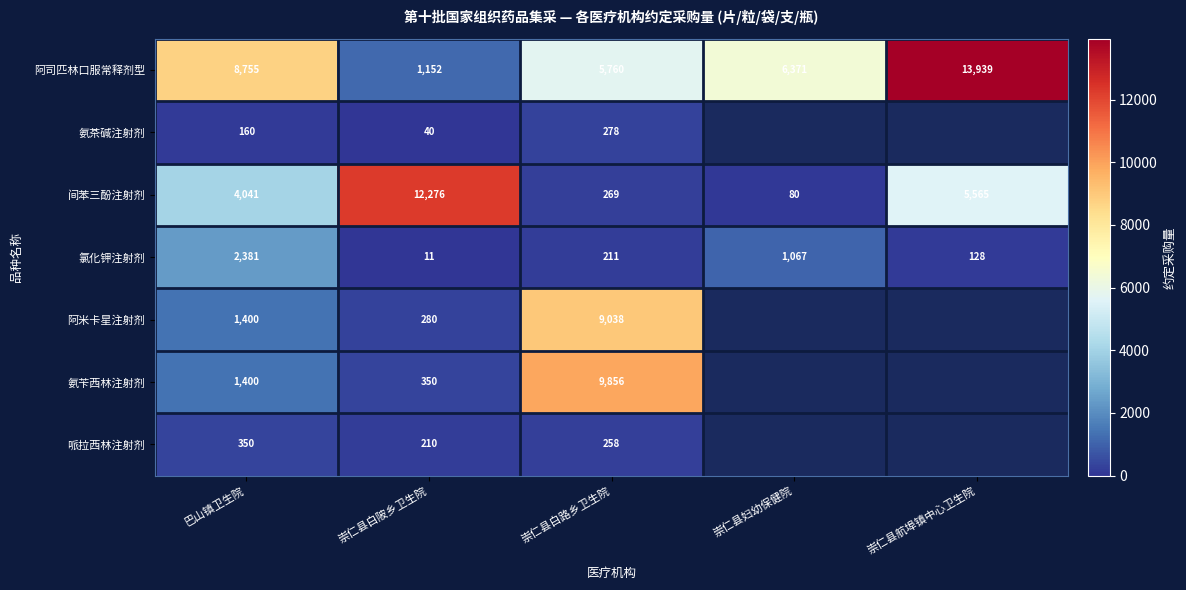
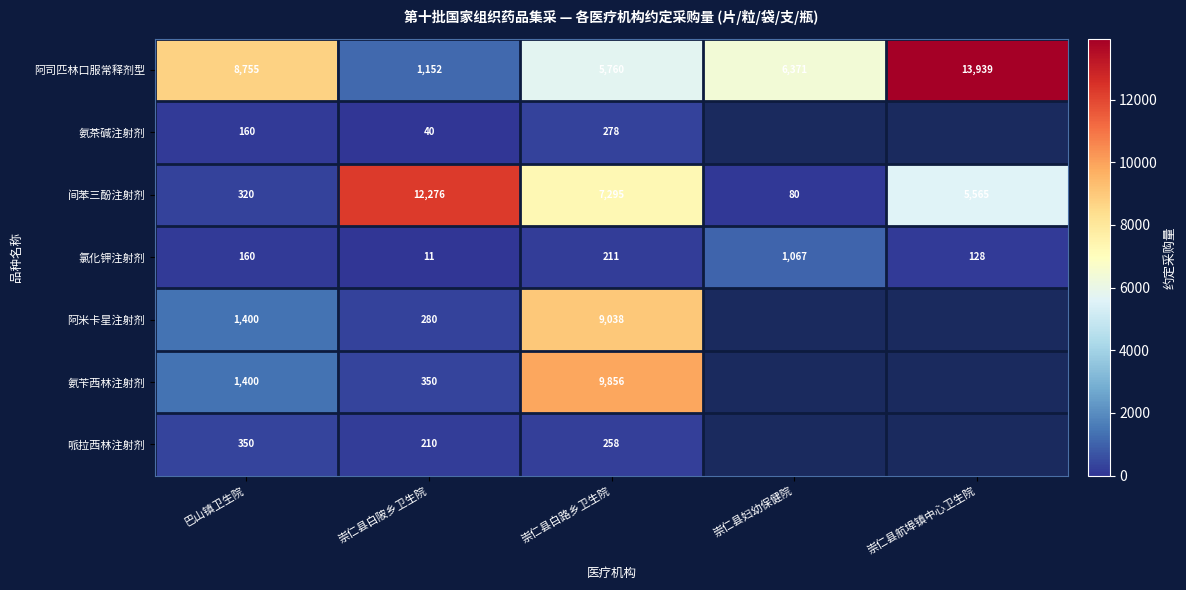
  {
    "阿司匹林口服常释剂型": {
      "巴山镇卫生院": "8,755",
      "崇仁县白陂乡卫生院": "1,152",
      "崇仁县航埠镇中心卫生院": "13,939"
    },
    "氨茶碱注射剂": {
      "巴山镇卫生院": "160",
      "崇仁县白陂乡卫生院": "40",
      "崇仁县白路乡卫生院": "278"
    },
    "间苯三酚注射剂": {
-     "巴山镇卫生院": "4,041",
+     "巴山镇卫生院": "320",
      "崇仁县白陂乡卫生院": "12,276",
-     "崇仁县白路乡卫生院": "269",
+     "崇仁县白路乡卫生院": "7,295",
      "崇仁县妇幼保健院": "80"
    },
    "氯化钾注射剂": {
-     "巴山镇卫生院": "2,381",
+     "巴山镇卫生院": "160",
      "崇仁县白陂乡卫生院": "11",
      "崇仁县白路乡卫生院": "211",
      "崇仁县妇幼保健院": "1,067",
      "崇仁县航埠镇中心卫生院": "128"
    },
    "阿米卡星注射剂": {
      "巴山镇卫生院": "1,400",
      "崇仁县白陂乡卫生院": "280",
      "崇仁县白路乡卫生院": "9,038"
    },
    "氨苄西林注射剂": {
      "巴山镇卫生院": "1,400",
      "崇仁县白陂乡卫生院": "350",
      "崇仁县白路乡卫生院": "9,856"
    },
    "哌拉西林注射剂": {
      "巴山镇卫生院": "350",
      "崇仁县白陂乡卫生院": "210",
      "崇仁县白路乡卫生院": "258"
    }
  }
